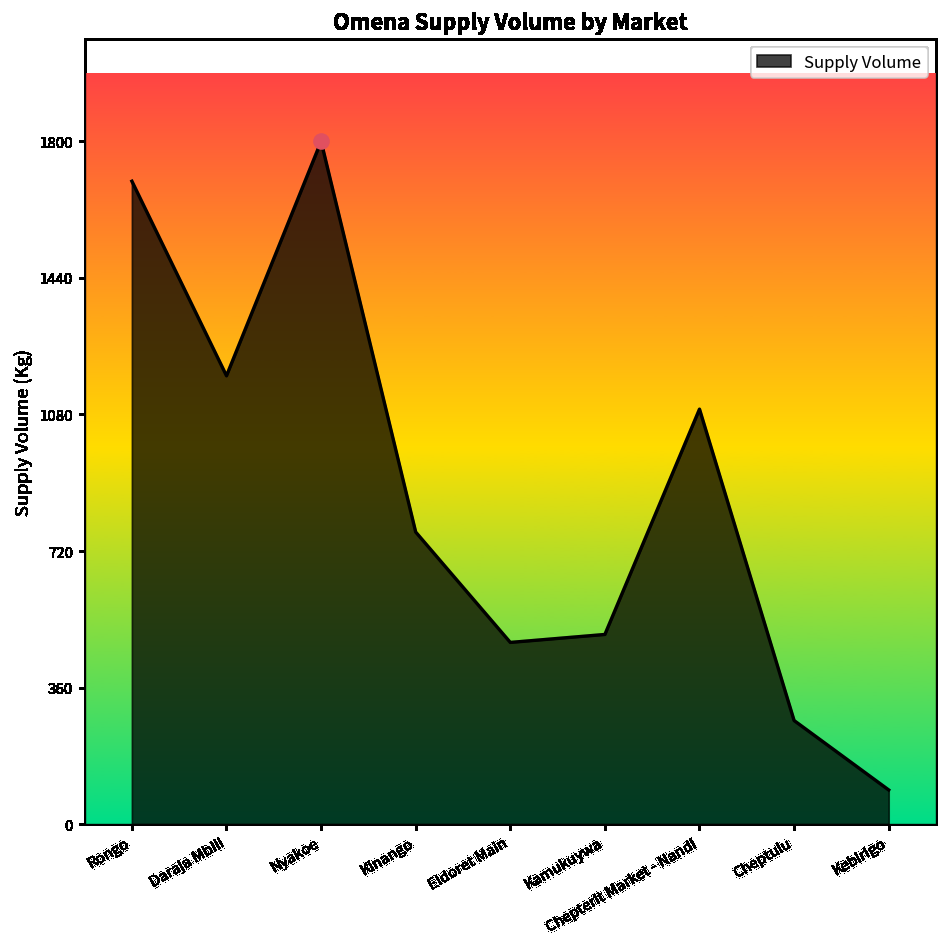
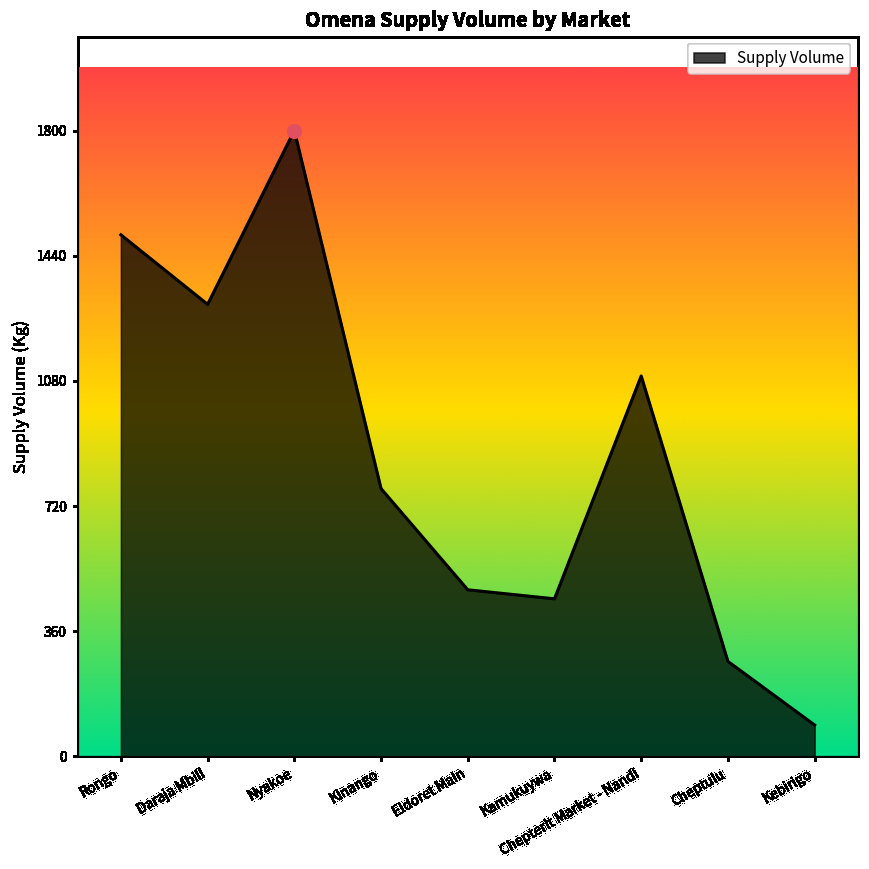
  {
    "Supply Volume": {
-     "Rongo": 1700,
-     "Daraja Mbili": 1180,
+     "Rongo": 1500,
+     "Daraja Mbili": 1300,
      "Kinango": 770,
      "Eldoret Main": 480,
-     "Kamukuywa": 500,
+     "Kamukuywa": 450,
      "Chepterit Market - Nandi": 1090,
      "Cheptulu": 270,
      "Kebirigo": 90
    }
  }
